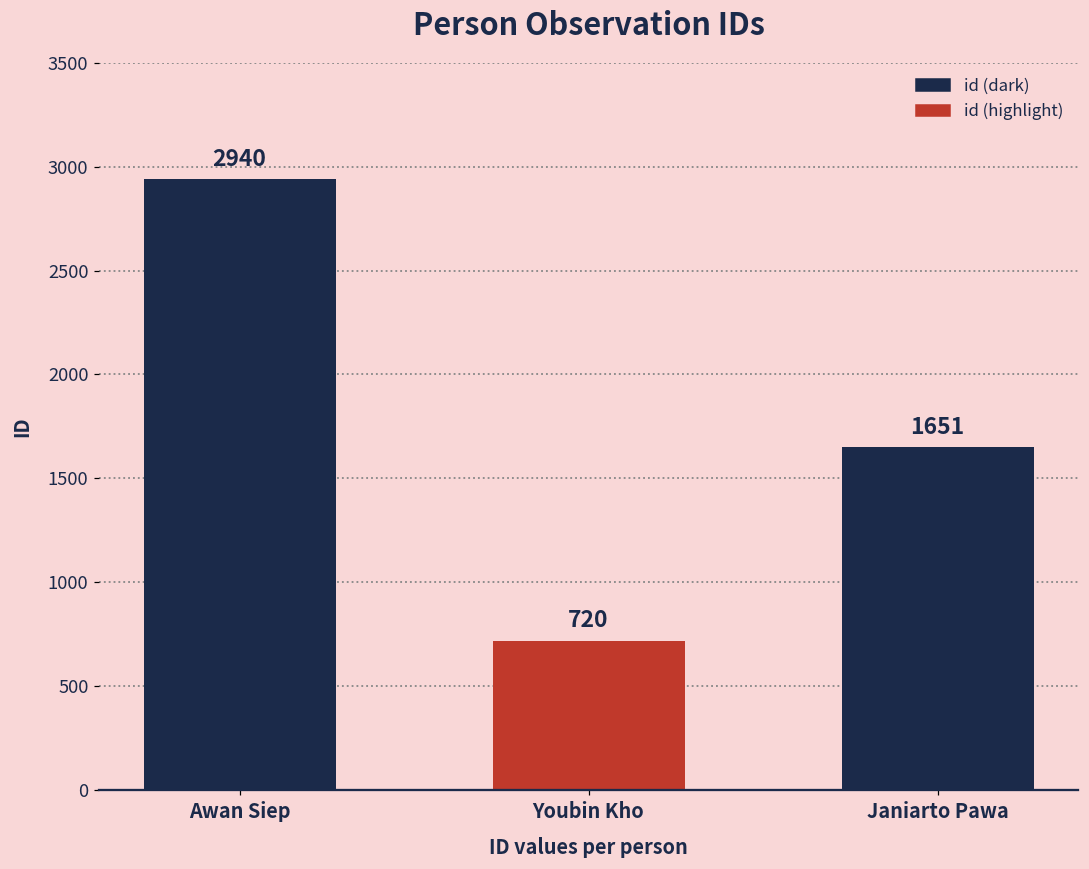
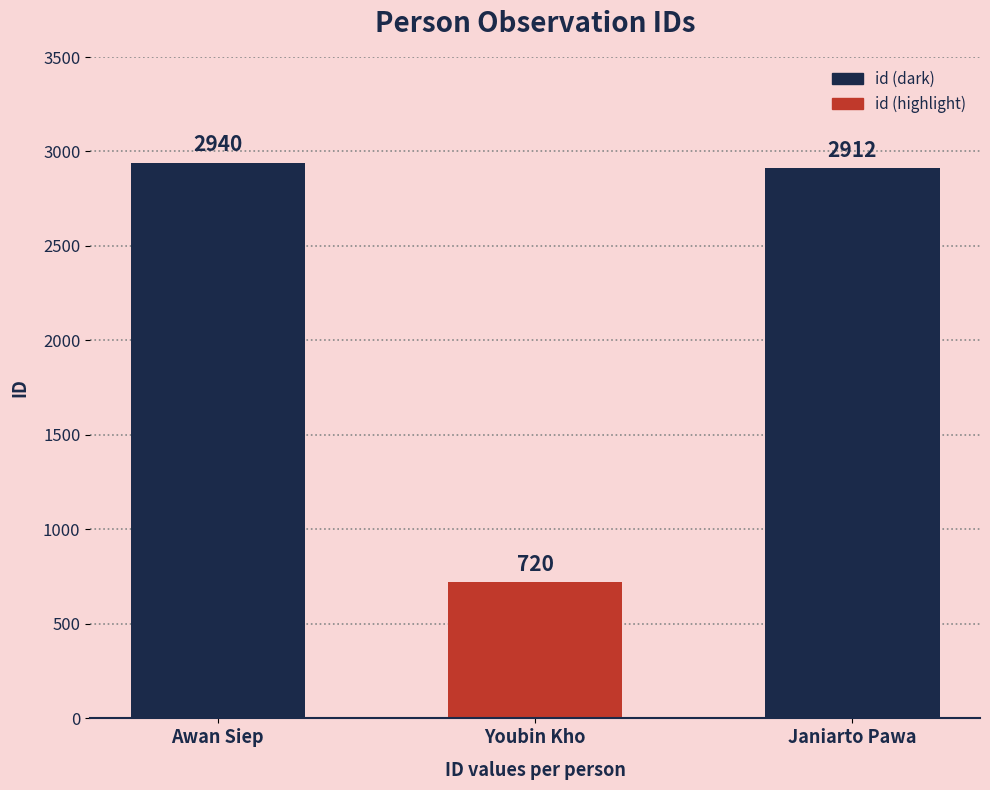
  {
    "Awan Siep": 2940,
    "Youbin Kho": 720,
-   "Janiarto Pawa": 1651
+   "Janiarto Pawa": 2912
  }
